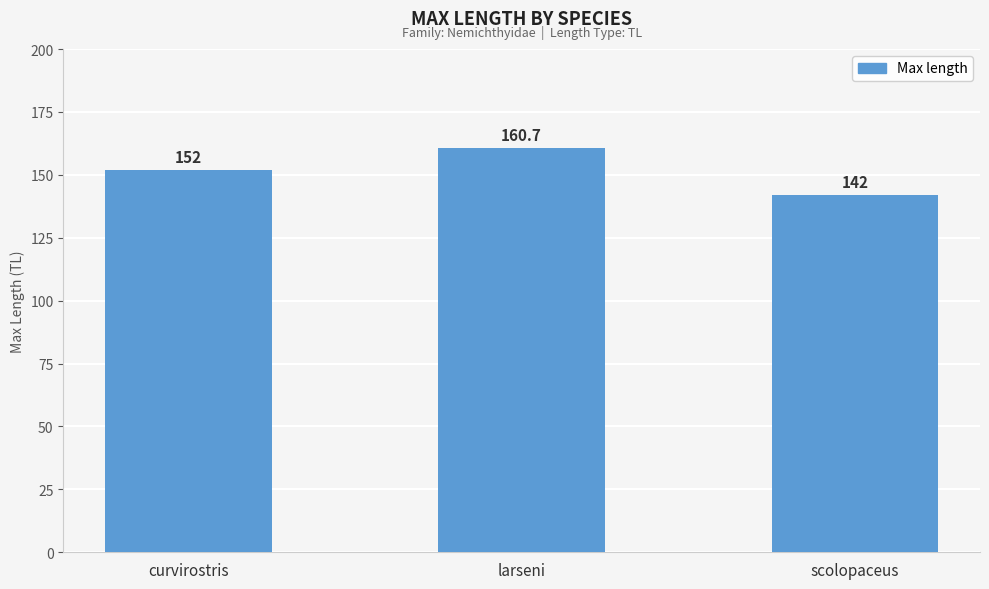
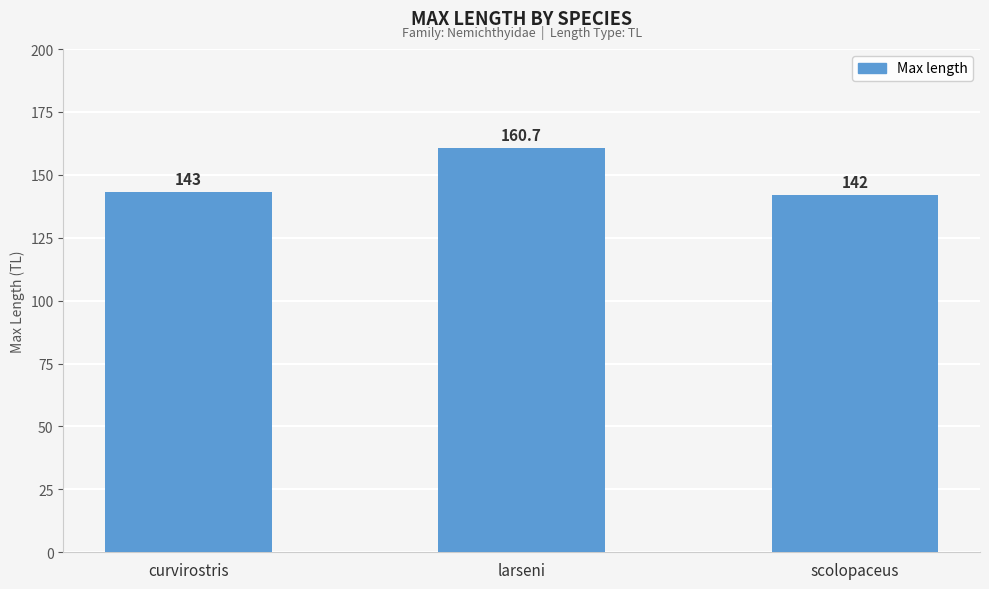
  {
-   "curvirostris": 152,
+   "curvirostris": 143,
    "larseni": 160.7,
    "scolopaceus": 142
  }
